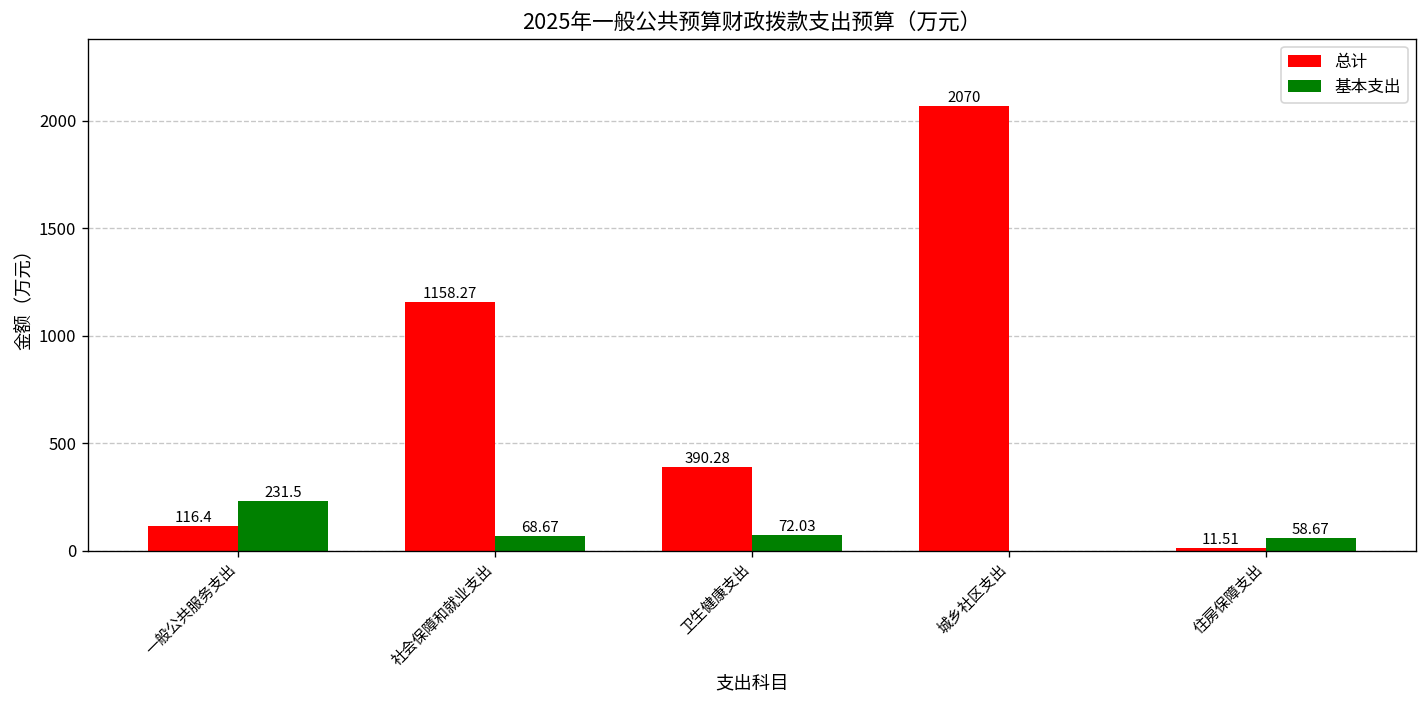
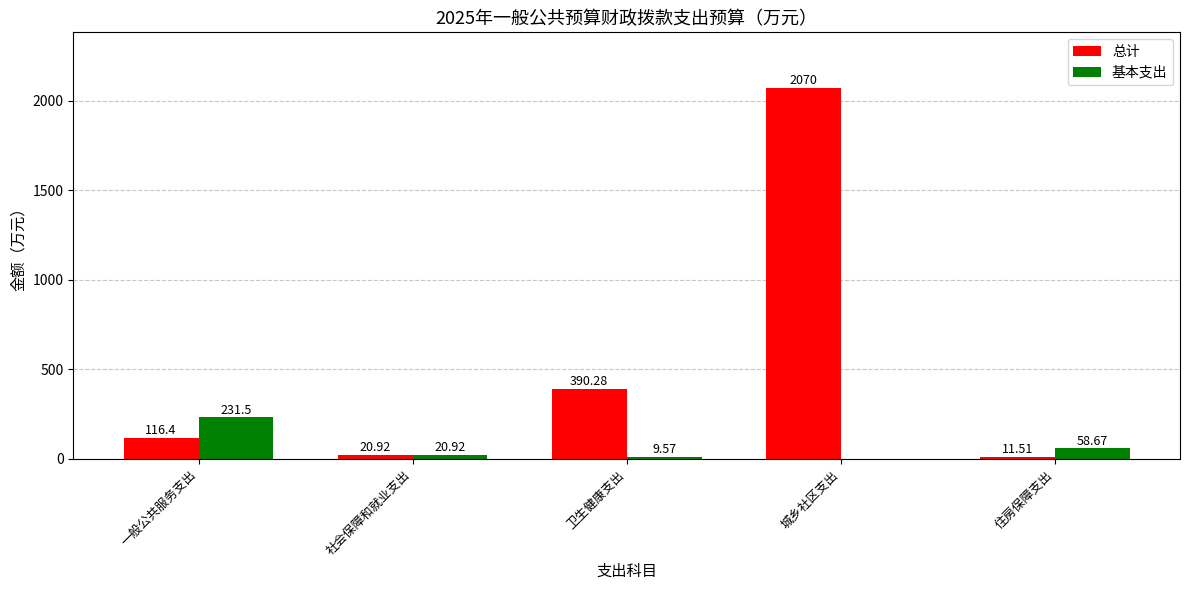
  {
    "总计": {
      "一般公共服务支出": 116.4,
-     "社会保障和就业支出": 1158.27,
+     "社会保障和就业支出": 20.92,
      "卫生健康支出": 390.28,
      "城乡社区支出": 2070,
      "住房保障支出": 11.51
    },
    "基本支出": {
      "一般公共服务支出": 231.5,
-     "社会保障和就业支出": 68.67,
-     "卫生健康支出": 72.03,
+     "社会保障和就业支出": 20.92,
+     "卫生健康支出": 9.57,
      "住房保障支出": 58.67
    }
  }
